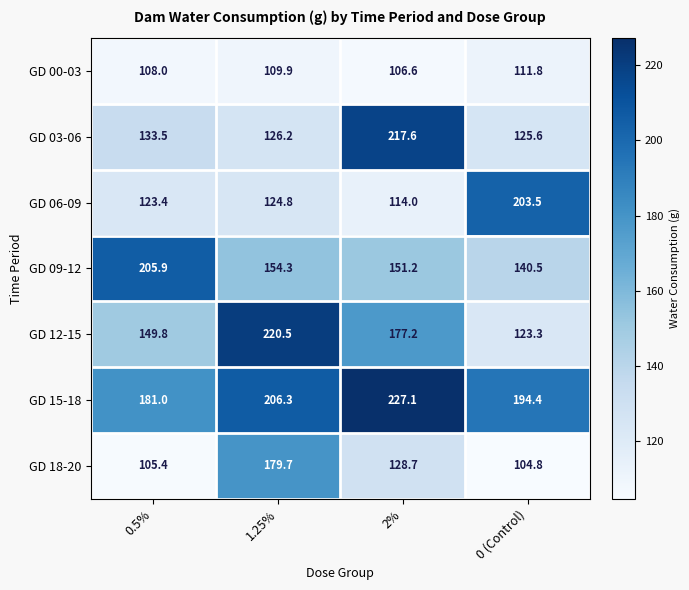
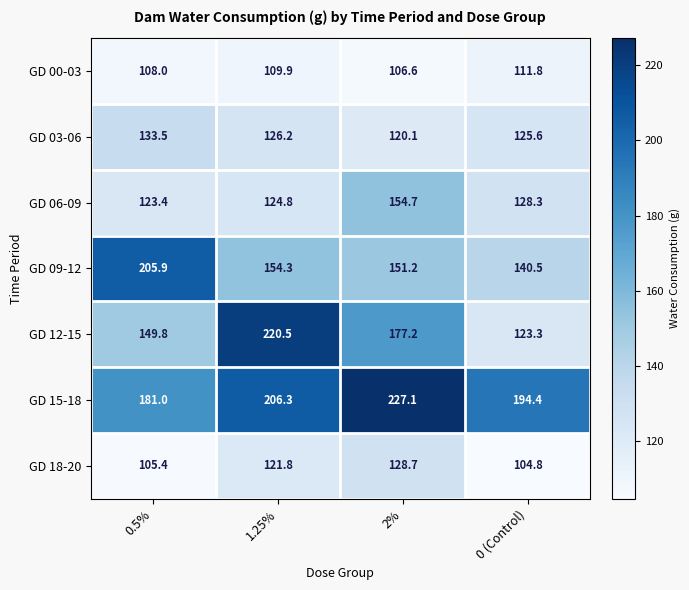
  {
    "GD 00-03": {
      "0.5%": 108.0,
      "1.25%": 109.9,
      "2%": 106.6,
      "0 (Control)": 111.8
    },
    "GD 03-06": {
      "0.5%": 133.5,
      "1.25%": 126.2,
-     "2%": 217.6,
+     "2%": 120.1,
      "0 (Control)": 125.6
    },
    "GD 06-09": {
      "0.5%": 123.4,
      "1.25%": 124.8,
-     "2%": 114.0,
-     "0 (Control)": 203.5
+     "2%": 154.7,
+     "0 (Control)": 128.3
    },
    "GD 09-12": {
      "0.5%": 205.9,
      "1.25%": 154.3,
      "2%": 151.2,
      "0 (Control)": 140.5
    },
    "GD 12-15": {
      "0.5%": 149.8,
      "1.25%": 220.5,
      "2%": 177.2,
      "0 (Control)": 123.3
    },
    "GD 15-18": {
      "0.5%": 181.0,
      "1.25%": 206.3,
      "2%": 227.1,
      "0 (Control)": 194.4
    },
    "GD 18-20": {
      "0.5%": 105.4,
-     "1.25%": 179.7,
+     "1.25%": 121.8,
      "2%": 128.7,
      "0 (Control)": 104.8
    }
  }
